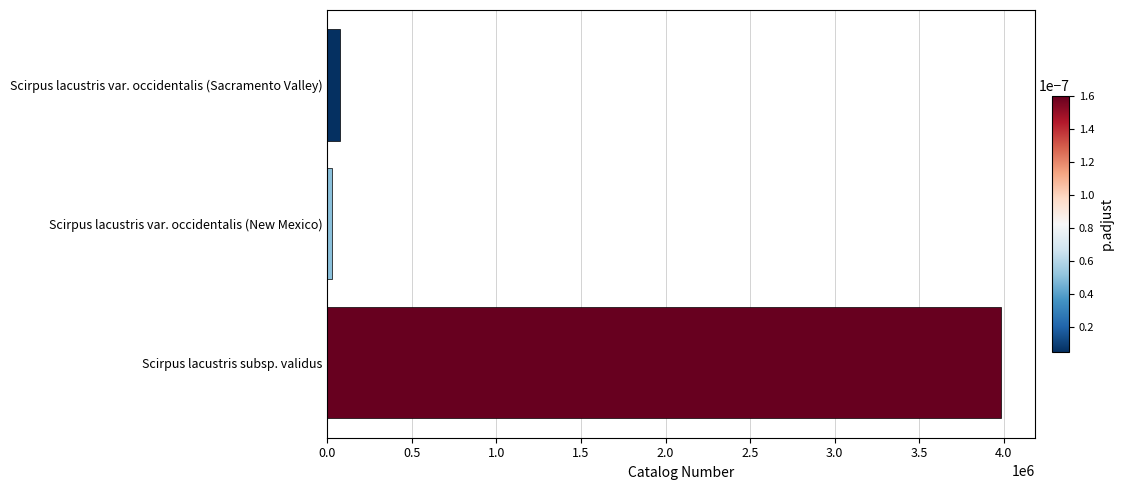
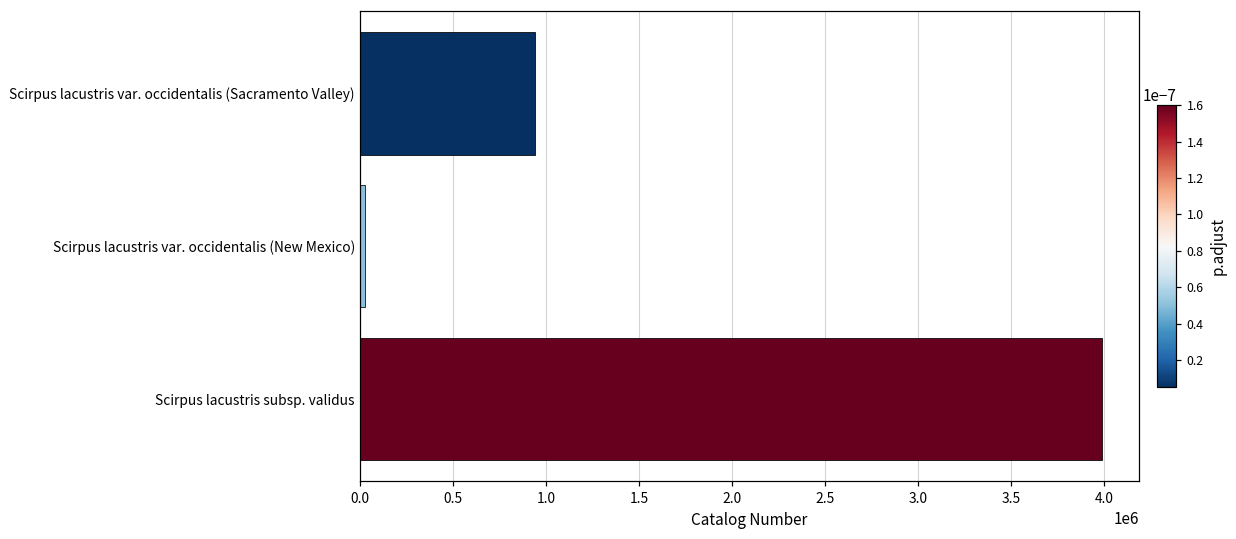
  {
-   "Scirpus lacustris var. occidentalis (Sacramento Valley)": 80000,
+   "Scirpus lacustris var. occidentalis (Sacramento Valley)": 940000,
    "Scirpus lacustris var. occidentalis (New Mexico)": 20000,
    "Scirpus lacustris subsp. validus": 3990000
  }
